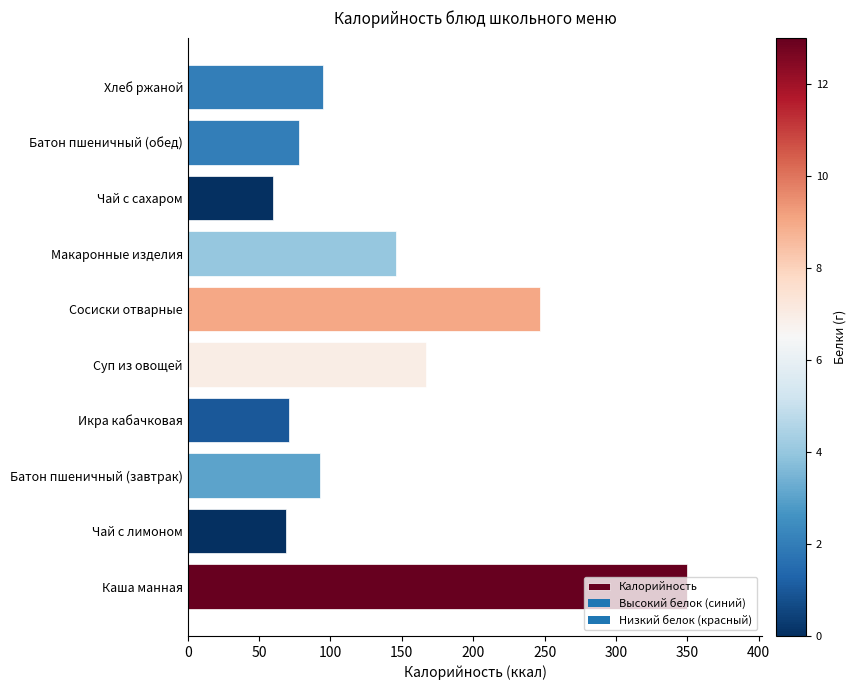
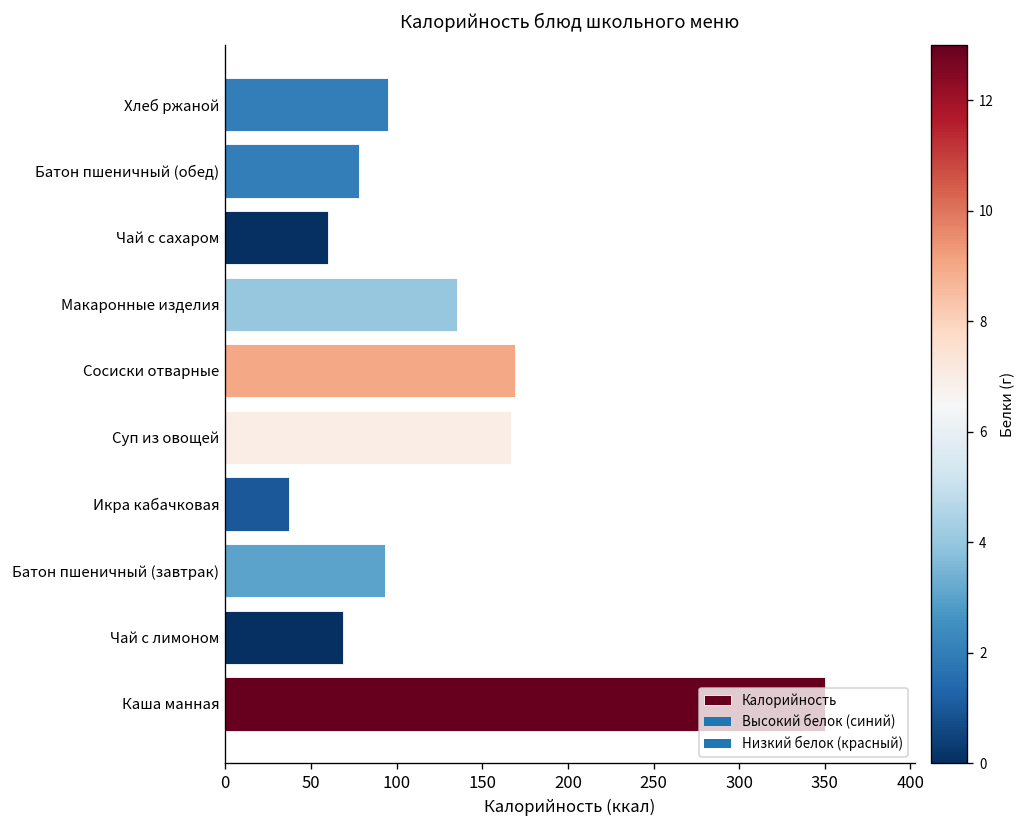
  {
    "Хлеб ржаной": 95,
    "Батон пшеничный (обед)": 78,
    "Чай с сахаром": 60,
-   "Макаронные изделия": 146,
-   "Сосиски отварные": 247,
+   "Макаронные изделия": 135,
+   "Сосиски отварные": 169,
    "Суп из овощей": 167,
-   "Икра кабачковая": 71,
+   "Икра кабачковая": 37,
    "Батон пшеничный (завтрак)": 93,
    "Чай с лимоном": 69
  }
